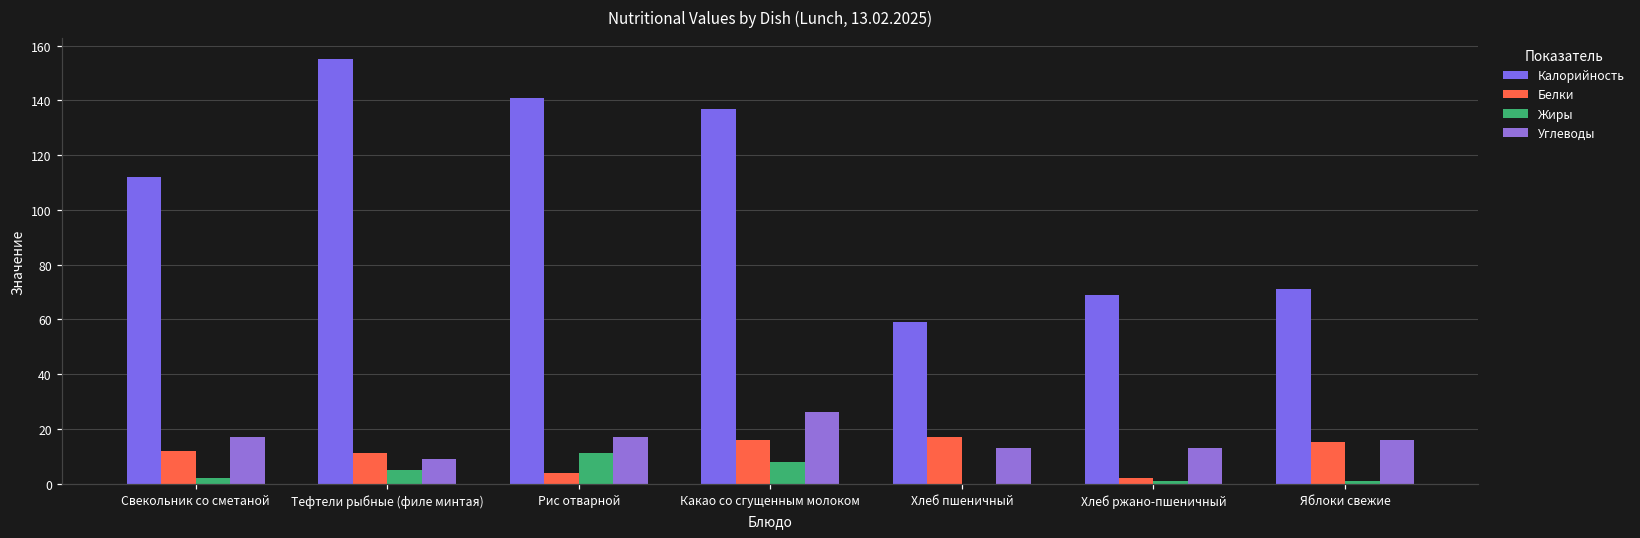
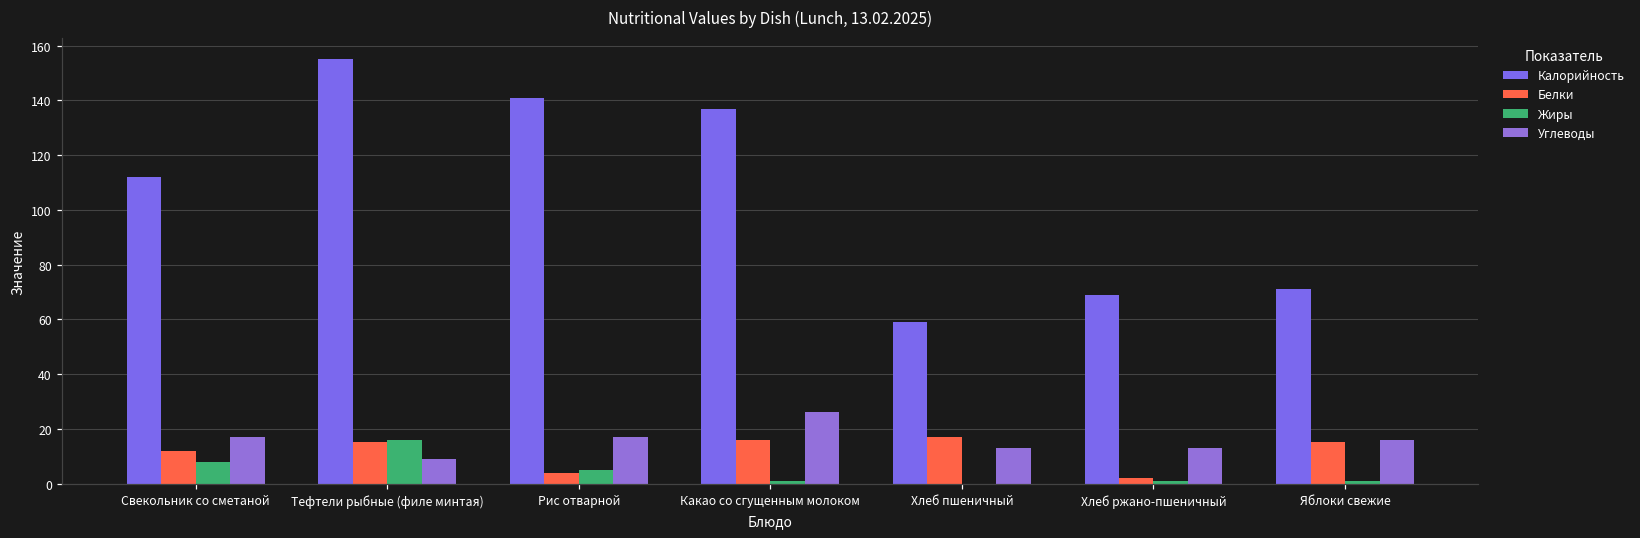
  {
    "Белки": {
      "Свекольник со сметаной": 12,
-     "Тефтели рыбные (филе минтая)": 11,
+     "Тефтели рыбные (филе минтая)": 15,
      "Рис отварной": 4,
      "Какао со сгущенным молоком": 16,
      "Хлеб пшеничный": 17,
      "Хлеб ржано-пшеничный": 2,
      "Яблоки свежие": 15
    },
    "Жиры": {
-     "Свекольник со сметаной": 2,
-     "Тефтели рыбные (филе минтая)": 5,
-     "Рис отварной": 11,
-     "Какао со сгущенным молоком": 8,
+     "Свекольник со сметаной": 8,
+     "Тефтели рыбные (филе минтая)": 16,
+     "Рис отварной": 5,
+     "Какао со сгущенным молоком": 1,
      "Хлеб пшеничный": 0
    }
  }
